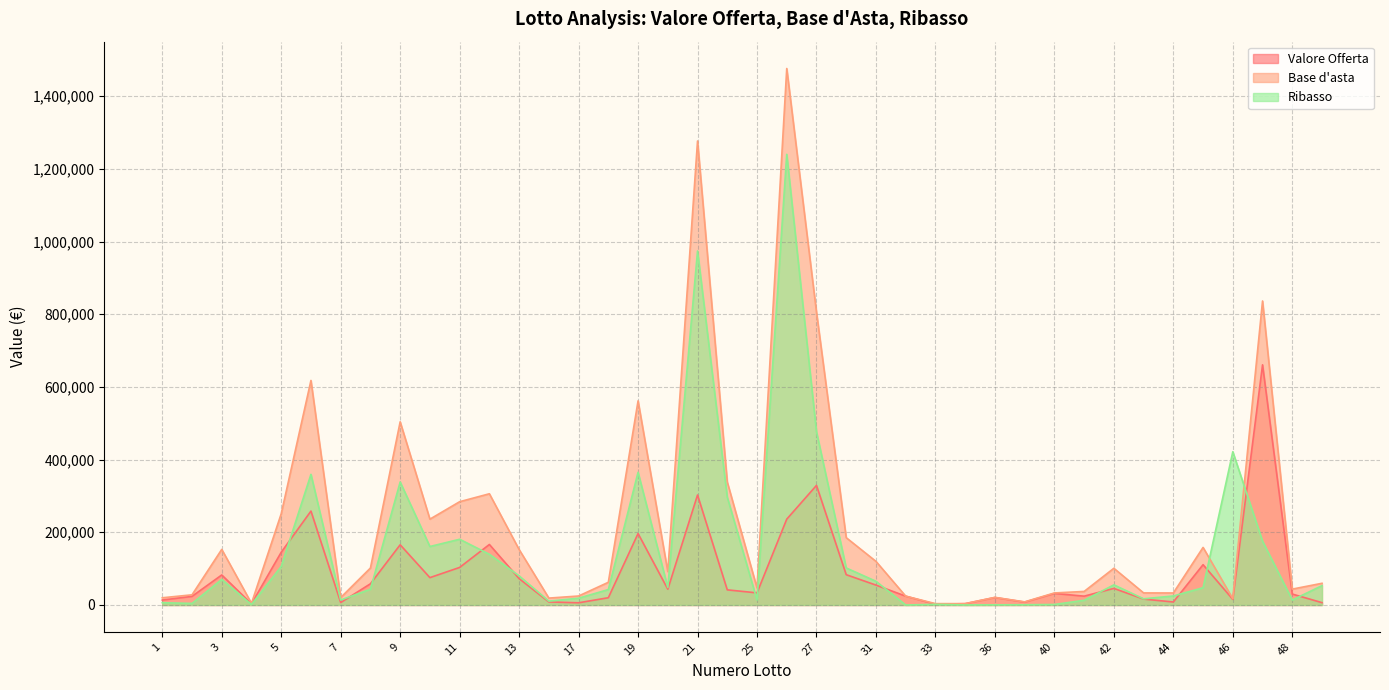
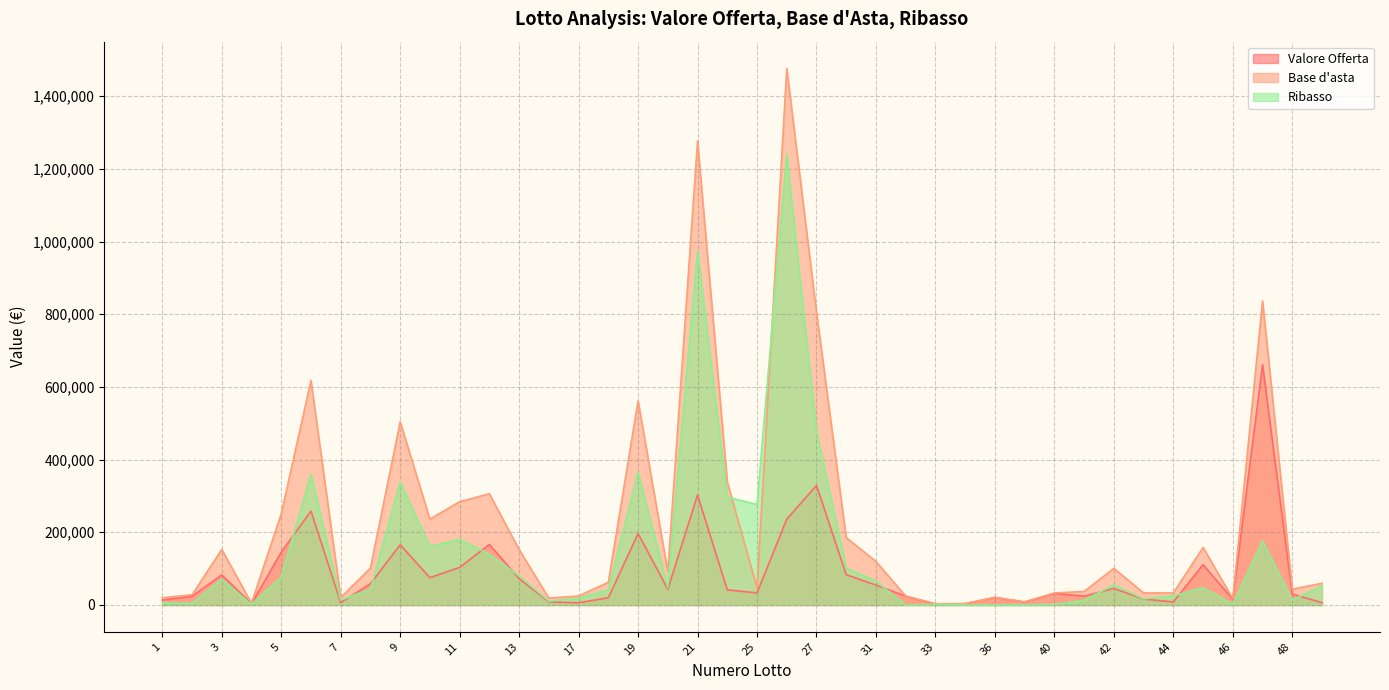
  {
    "Ribasso": {
      "1": "10,000",
-     "5": "110,000",
+     "5": "80,000",
      "13": "80,000",
-     "25": "10,000",
+     "25": "280,000",
      "42": "60,000",
      "44": "20,000",
-     "46": "420,000"
+     "46": "0"
    }
  }
